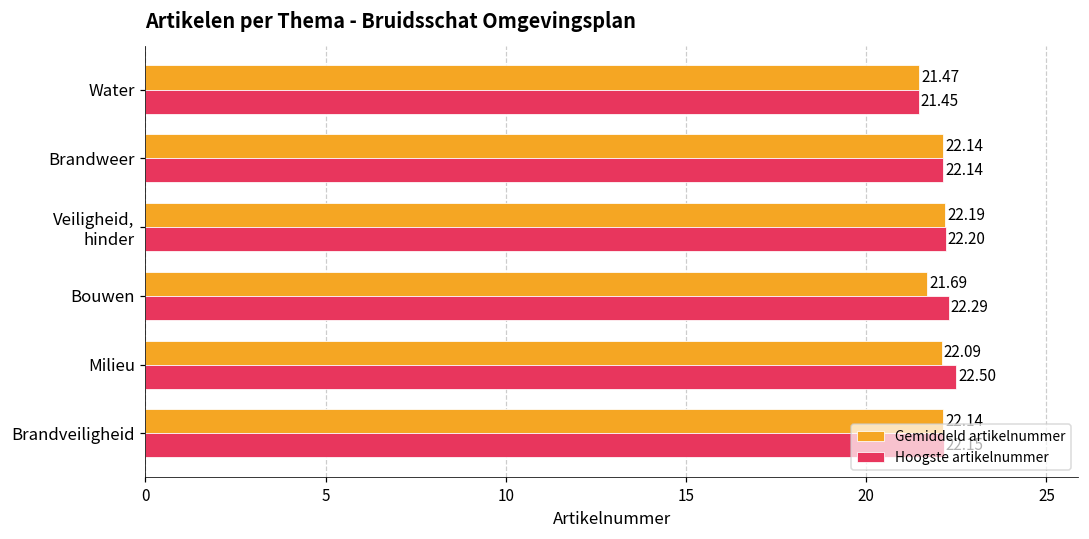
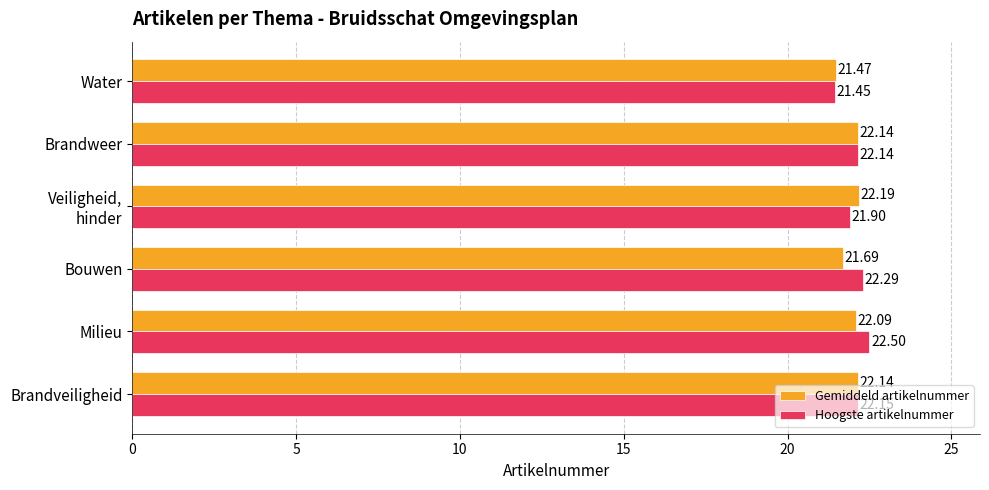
  {
    "Gemiddeld artikelnummer": {
      "Water": 21.47,
      "Brandweer": 22.14,
      "Veiligheid, hinder": 22.19,
      "Bouwen": 21.69,
      "Milieu": 22.09
    },
    "Hoogste artikelnummer": {
      "Water": 21.45,
      "Brandweer": 22.14,
-     "Veiligheid, hinder": 22.20,
+     "Veiligheid, hinder": 21.90,
      "Bouwen": 22.29,
      "Milieu": 22.50
    }
  }
